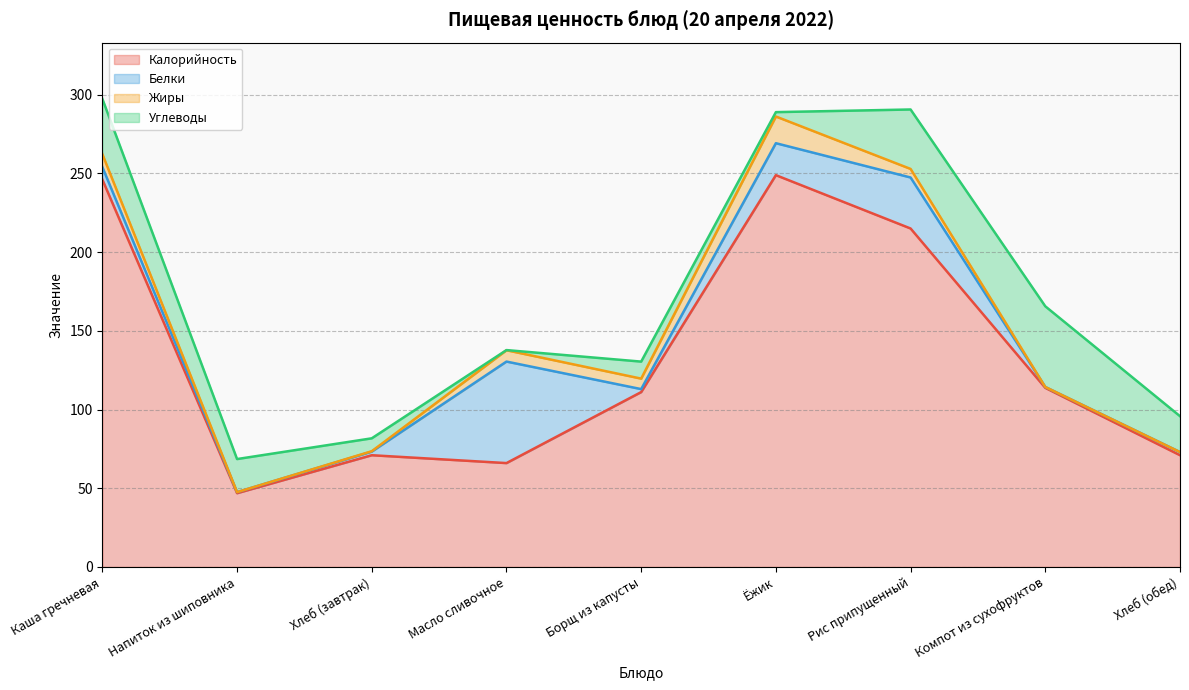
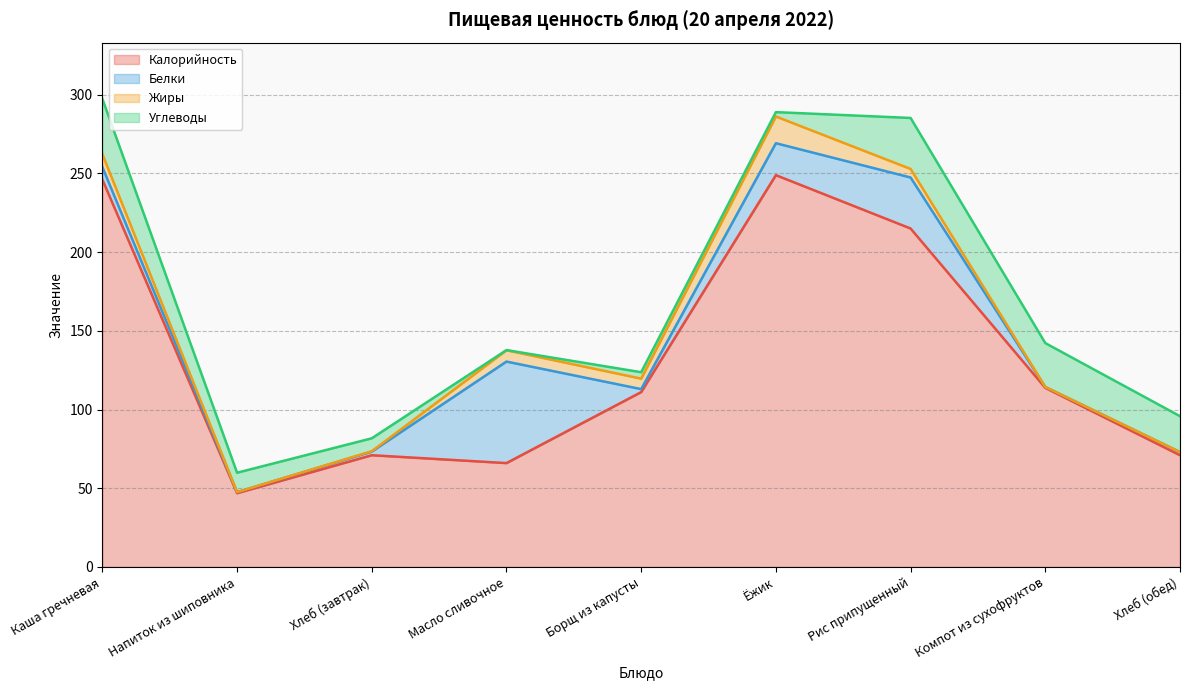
  {
    "Белки": {
      "Каша гречневая": 8,
      "Масло сливочное": 65,
      "Борщ из капусты": 2,
      "Ёжик": 20,
      "Рис припущенный": 32
    },
    "Углеводы": {
      "Каша гречневая": 35,
-     "Напиток из шиповника": 21,
+     "Напиток из шиповника": 12,
      "Хлеб (завтрак)": 8,
-     "Борщ из капусты": 11,
+     "Борщ из капусты": 4,
      "Ёжик": 3,
-     "Рис припущенный": 38,
-     "Компот из сухофруктов": 51,
+     "Рис припущенный": 32,
+     "Компот из сухофруктов": 28,
      "Хлеб (обед)": 23
    }
  }
